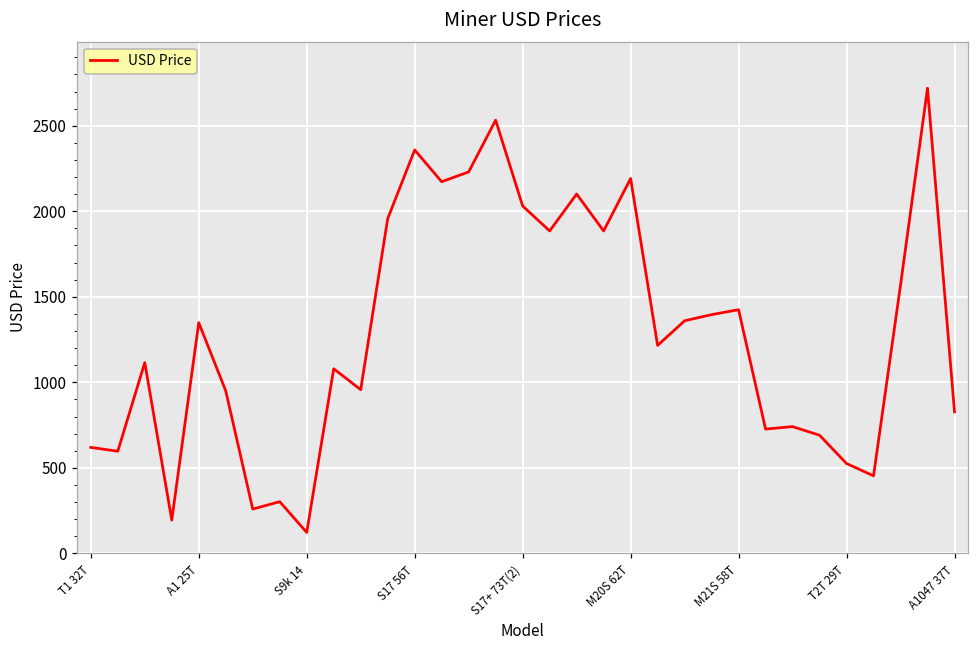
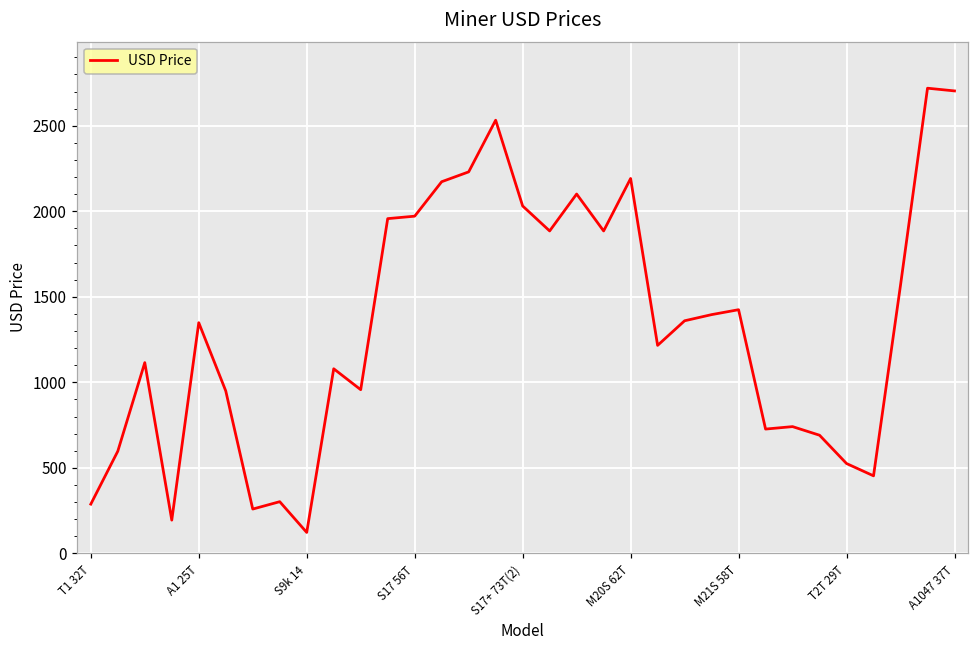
  {
-   "T1 32T": 620,
+   "T1 32T": 290,
    "A1 25T": 1350,
    "S9k 14": 120,
-   "S17 56T": 2360,
+   "S17 56T": 1970,
    "S17+ 73T(2)": 2030,
    "M20S 62T": 2190,
    "M21S 58T": 1420,
    "T2T 29T": 530,
-   "A1047 37T": 830
+   "A1047 37T": 2700
  }
